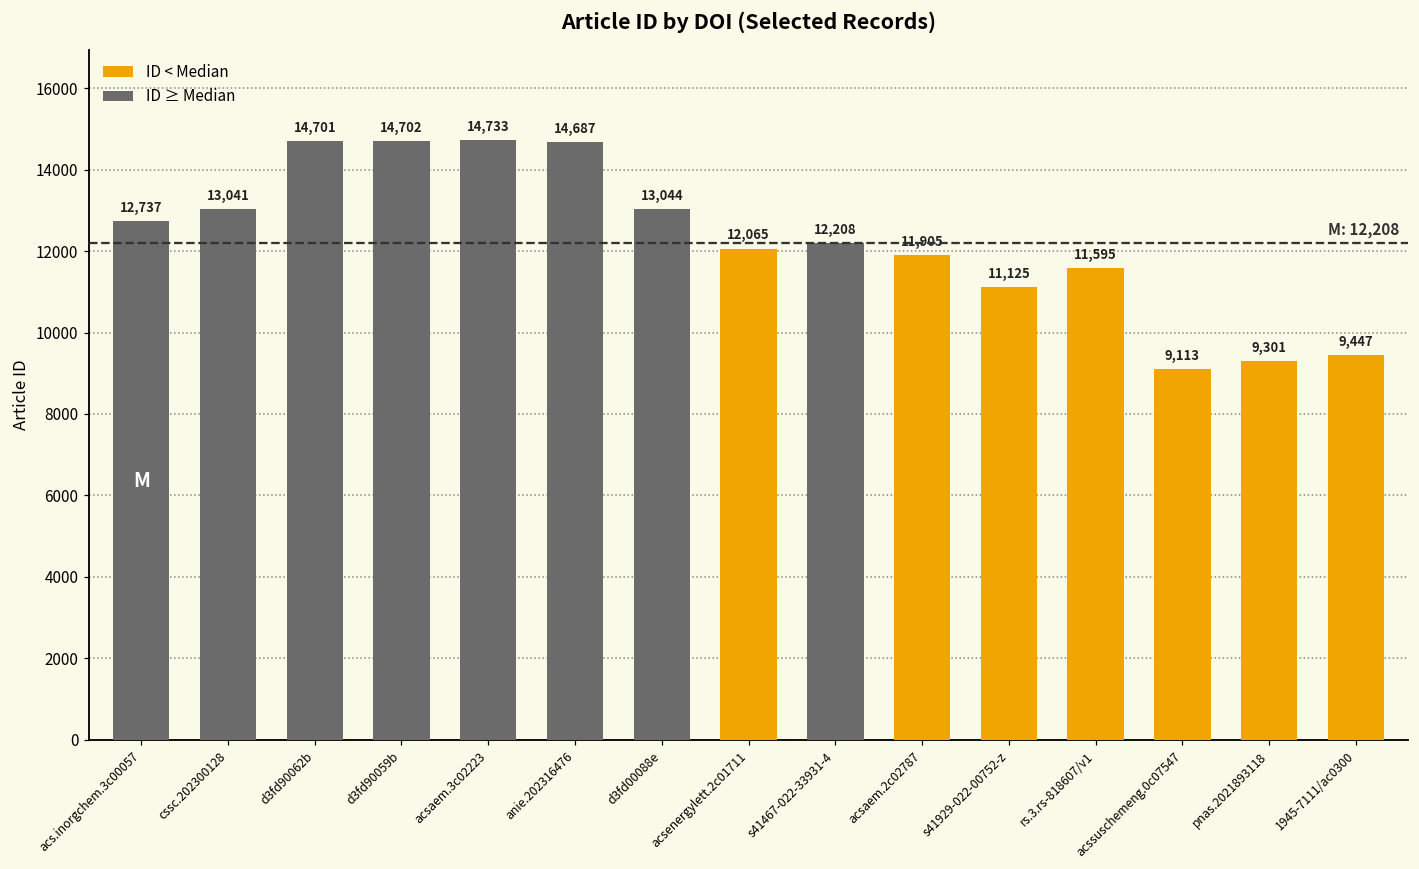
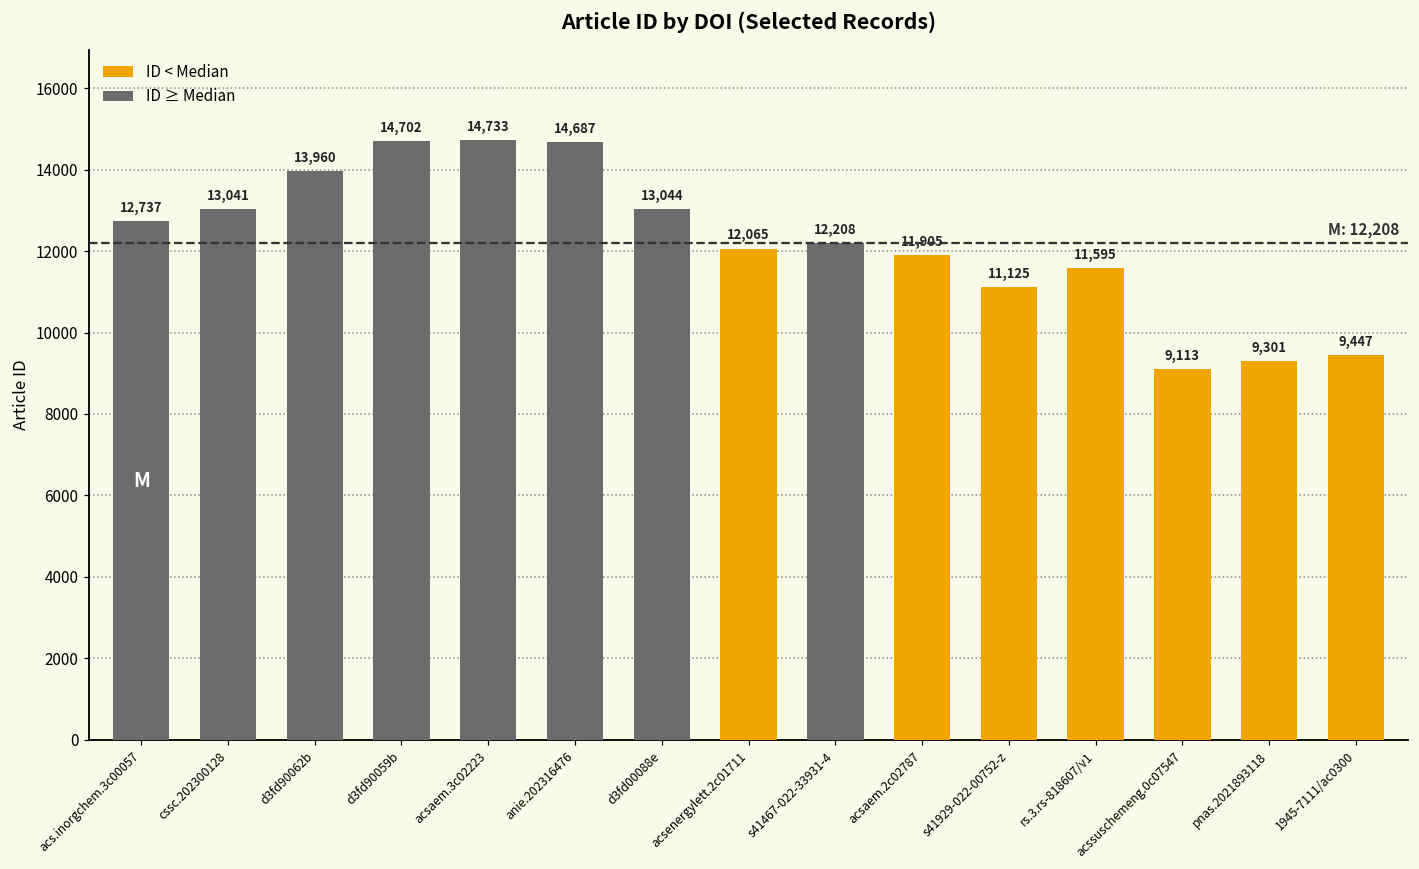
  {
    "ID < Median": {
      "acsenergylett.2c01711": "12,065",
      "acsaem.2c02787": "11,905",
      "s41929-022-00752-z": "11,125",
      "rs.3.rs-818607/v1": "11,595",
      "acssuschemeng.0c07547": "9,113",
      "pnas.2021893118": "9,301",
      "1945-7111/ac0300": "9,447"
    },
    "ID ≥ Median": {
      "acs.inorgchem.3c00057": "12,737",
      "cssc.202300128": "13,041",
-     "d3fd90062b": "14,701",
+     "d3fd90062b": "13,960",
      "d3fd90059b": "14,702",
      "acsaem.3c02223": "14,733",
      "anie.202316476": "14,687",
      "d3fd00088e": "13,044",
      "s41467-022-33931-4": "12,208"
    }
  }
